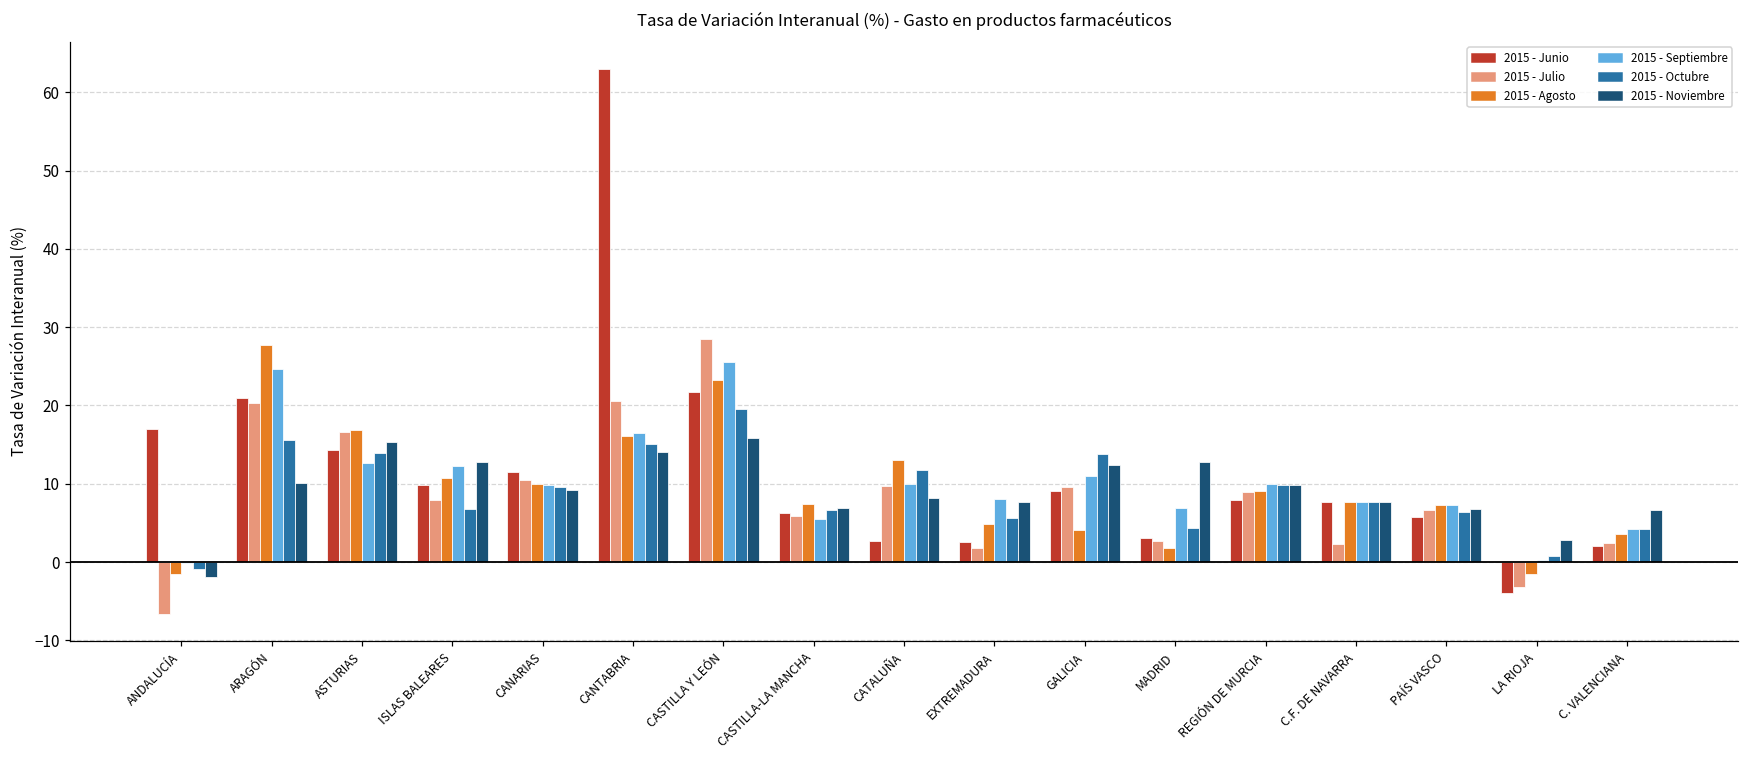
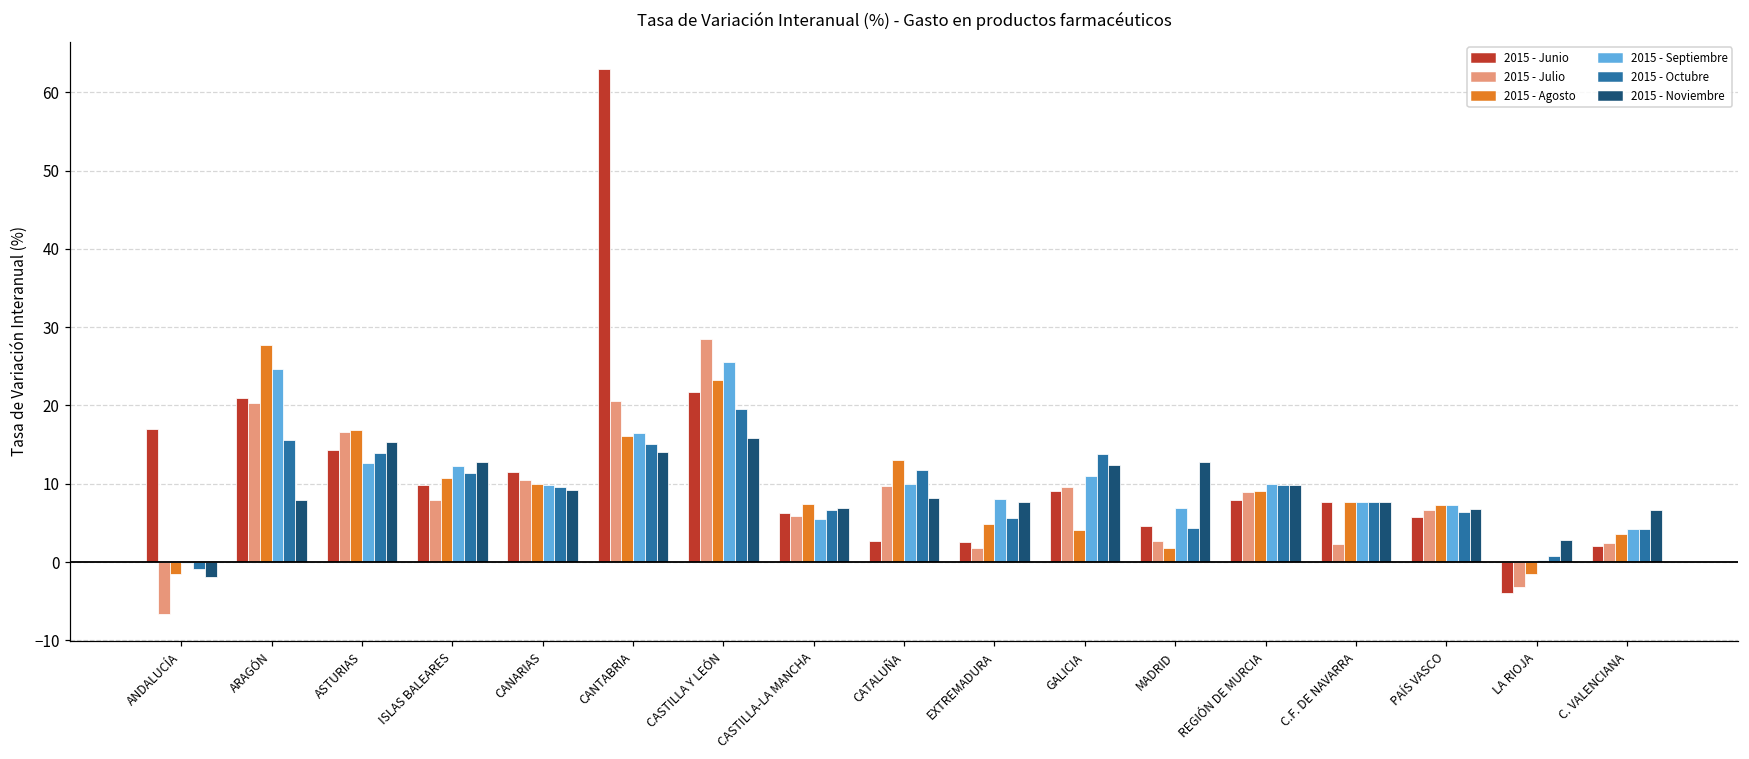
  {
    "2015 - Junio": {
      "ANDALUCÍA": 17,
      "ARAGÓN": 21,
      "ASTURIAS": 14,
      "ISLAS BALEARES": 10,
      "CANARIAS": 12,
      "CANTABRIA": 63,
      "CASTILLA Y LEÓN": 22,
      "CASTILLA-LA MANCHA": 6,
      "CATALUÑA": 3,
      "EXTREMADURA": 3,
      "GALICIA": 9,
-     "MADRID": 3,
+     "MADRID": 5,
      "REGIÓN DE MURCIA": 8,
      "C.F. DE NAVARRA": 8,
      "PAÍS VASCO": 6,
      "LA RIOJA": -4,
      "C. VALENCIANA": 2
    },
    "2015 - Julio": {
      "ANDALUCÍA": -7,
      "ARAGÓN": 20,
      "ASTURIAS": 17,
      "ISLAS BALEARES": 8,
      "CANARIAS": 10,
      "CANTABRIA": 21,
      "CASTILLA Y LEÓN": 28,
      "CASTILLA-LA MANCHA": 6,
      "CATALUÑA": 10,
      "EXTREMADURA": 2,
      "GALICIA": 10,
      "MADRID": 3,
      "REGIÓN DE MURCIA": 9,
      "C.F. DE NAVARRA": 2,
      "PAÍS VASCO": 7,
      "LA RIOJA": -3,
      "C. VALENCIANA": 2
    },
    "2015 - Agosto": {
      "ANDALUCÍA": -2,
      "ARAGÓN": 28,
      "ASTURIAS": 17,
      "ISLAS BALEARES": 11,
      "CANARIAS": 10,
      "CANTABRIA": 16,
      "CASTILLA Y LEÓN": 23,
      "CASTILLA-LA MANCHA": 7,
      "CATALUÑA": 13,
      "EXTREMADURA": 5,
      "GALICIA": 4,
      "MADRID": 2,
      "REGIÓN DE MURCIA": 9,
      "C.F. DE NAVARRA": 8,
      "PAÍS VASCO": 7,
      "LA RIOJA": -1,
      "C. VALENCIANA": 4
    },
    "2015 - Septiembre": {
      "ARAGÓN": 25,
      "ASTURIAS": 13,
      "ISLAS BALEARES": 12,
      "CANARIAS": 10,
      "CANTABRIA": 17,
      "CASTILLA Y LEÓN": 26,
      "CASTILLA-LA MANCHA": 5,
      "CATALUÑA": 10,
      "EXTREMADURA": 8,
      "GALICIA": 11,
      "MADRID": 7,
      "REGIÓN DE MURCIA": 10,
      "C.F. DE NAVARRA": 8,
      "PAÍS VASCO": 7,
      "C. VALENCIANA": 4
    },
    "2015 - Octubre": {
      "ANDALUCÍA": -1,
      "ARAGÓN": 16,
      "ASTURIAS": 14,
-     "ISLAS BALEARES": 7,
+     "ISLAS BALEARES": 11,
      "CANARIAS": 10,
      "CANTABRIA": 15,
      "CASTILLA Y LEÓN": 20,
      "CASTILLA-LA MANCHA": 7,
      "CATALUÑA": 12,
      "EXTREMADURA": 6,
      "GALICIA": 14,
      "MADRID": 4,
      "REGIÓN DE MURCIA": 10,
      "C.F. DE NAVARRA": 8,
      "PAÍS VASCO": 6,
      "LA RIOJA": 1,
      "C. VALENCIANA": 4
    },
    "2015 - Noviembre": {
      "ANDALUCÍA": -2,
-     "ARAGÓN": 10,
+     "ARAGÓN": 8,
      "ASTURIAS": 15,
      "ISLAS BALEARES": 13,
      "CANARIAS": 9,
      "CANTABRIA": 14,
      "CASTILLA Y LEÓN": 16,
      "CASTILLA-LA MANCHA": 7,
      "CATALUÑA": 8,
      "EXTREMADURA": 8,
      "GALICIA": 12,
      "MADRID": 13,
      "REGIÓN DE MURCIA": 10,
      "C.F. DE NAVARRA": 8,
      "PAÍS VASCO": 7,
      "LA RIOJA": 3,
      "C. VALENCIANA": 7
    }
  }
